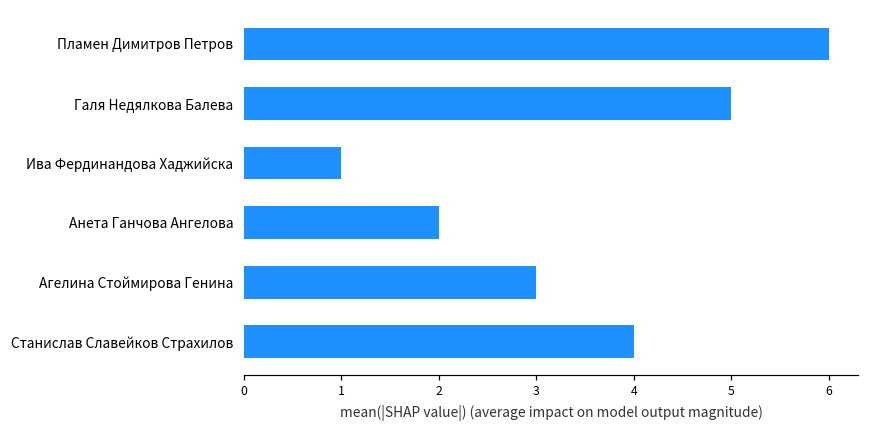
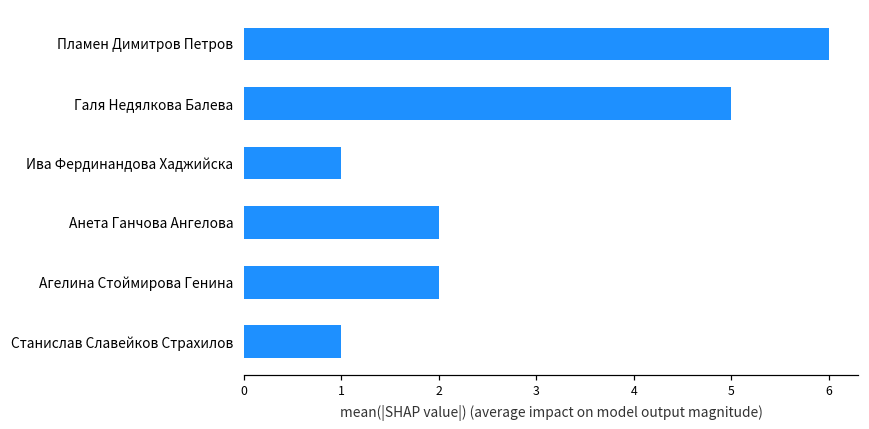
  {
    "Пламен Димитров Петров": 6,
    "Галя Недялкова Балева": 5,
    "Ива Фердинандова Хаджийска": 1,
    "Анета Ганчова Ангелова": 2,
-   "Агелина Стоймирова Генина": 3,
-   "Станислав Славейков Страхилов": 4
+   "Агелина Стоймирова Генина": 2,
+   "Станислав Славейков Страхилов": 1
  }
